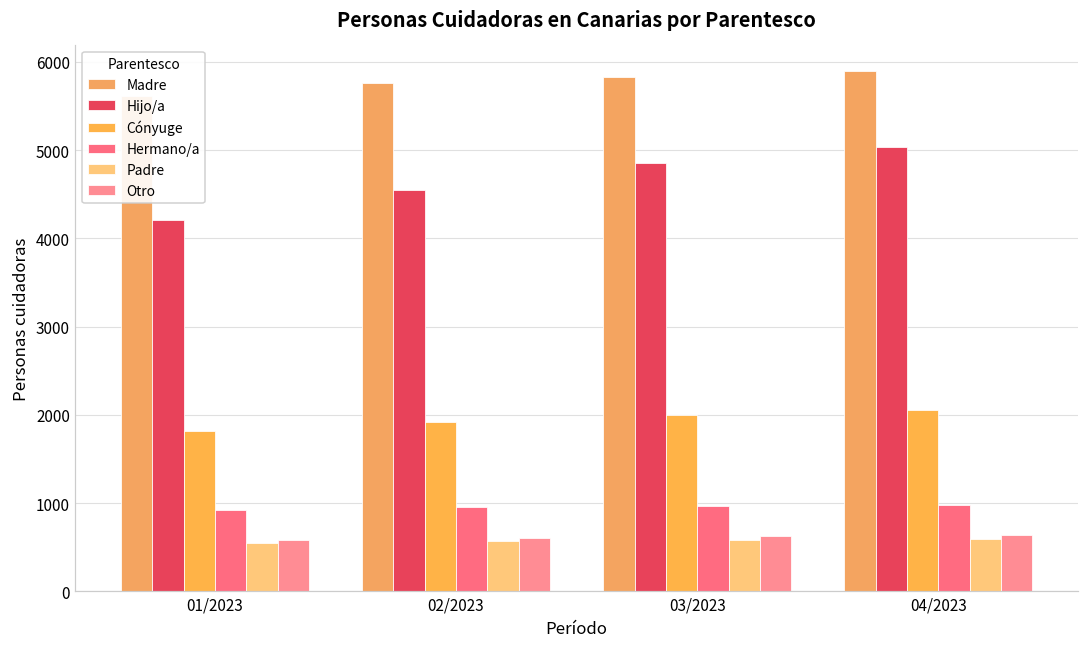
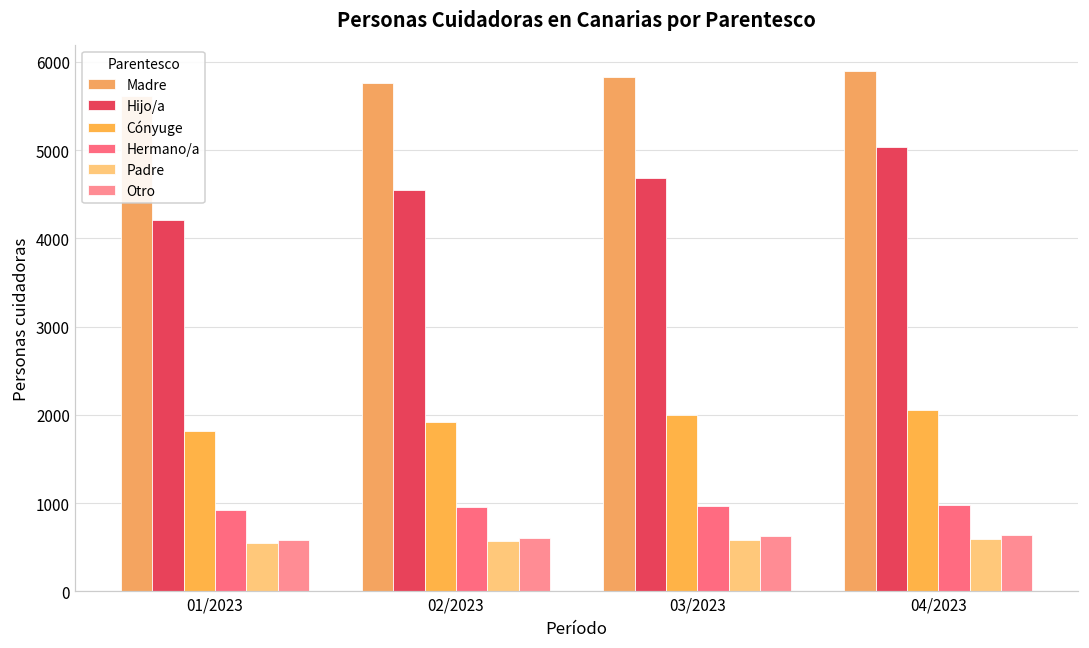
  {
    "Hijo/a": {
      "01/2023": 4200,
      "02/2023": 4600,
-     "03/2023": 4900,
+     "03/2023": 4700,
      "04/2023": 5000
    }
  }
